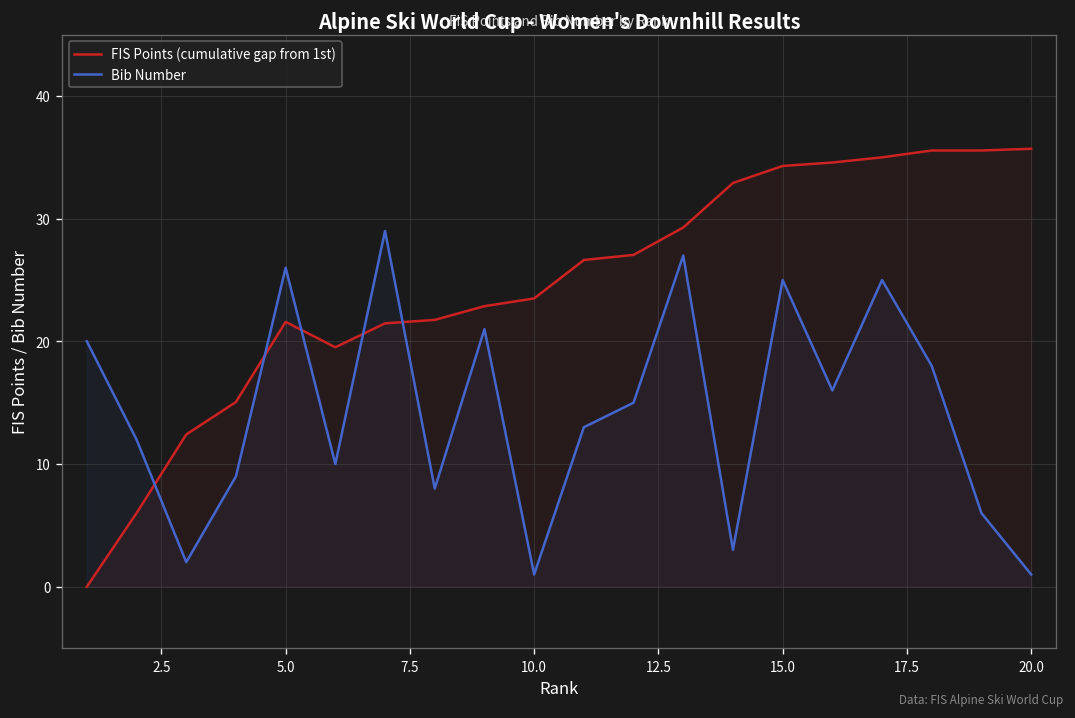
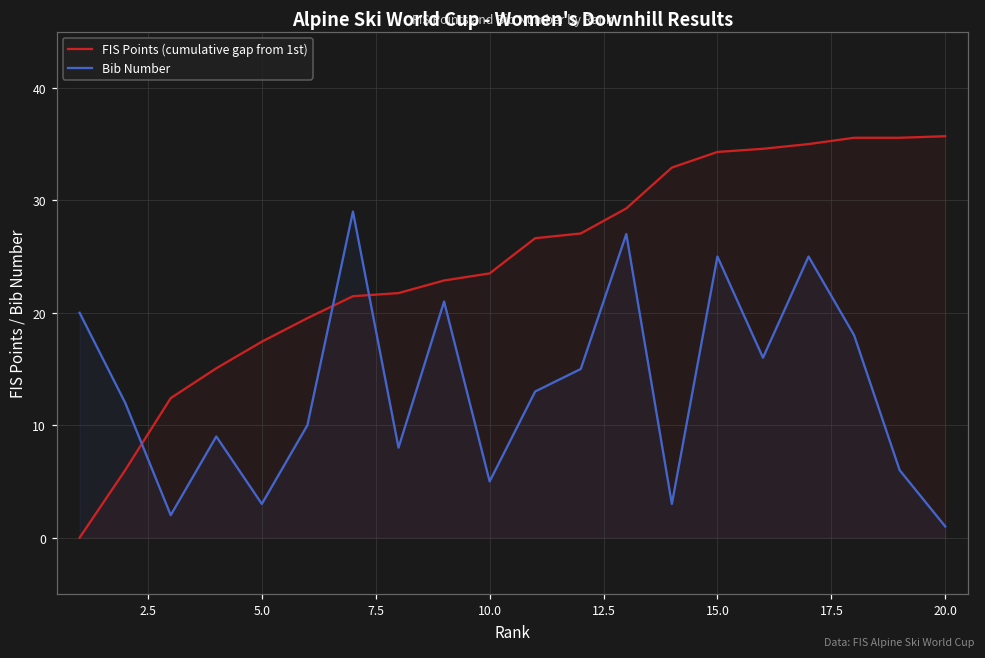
  {
    "FIS Points (cumulative gap from 1st)": {
-     "5.0": 21.6,
+     "5.0": 17.4,
      "10.0": 23.5,
      "15.0": 34.3,
      "20.0": 35.7
    },
    "Bib Number": {
-     "5.0": 26,
-     "10.0": 1,
+     "5.0": 3,
+     "10.0": 5,
      "15.0": 25,
      "20.0": 1
    }
  }
